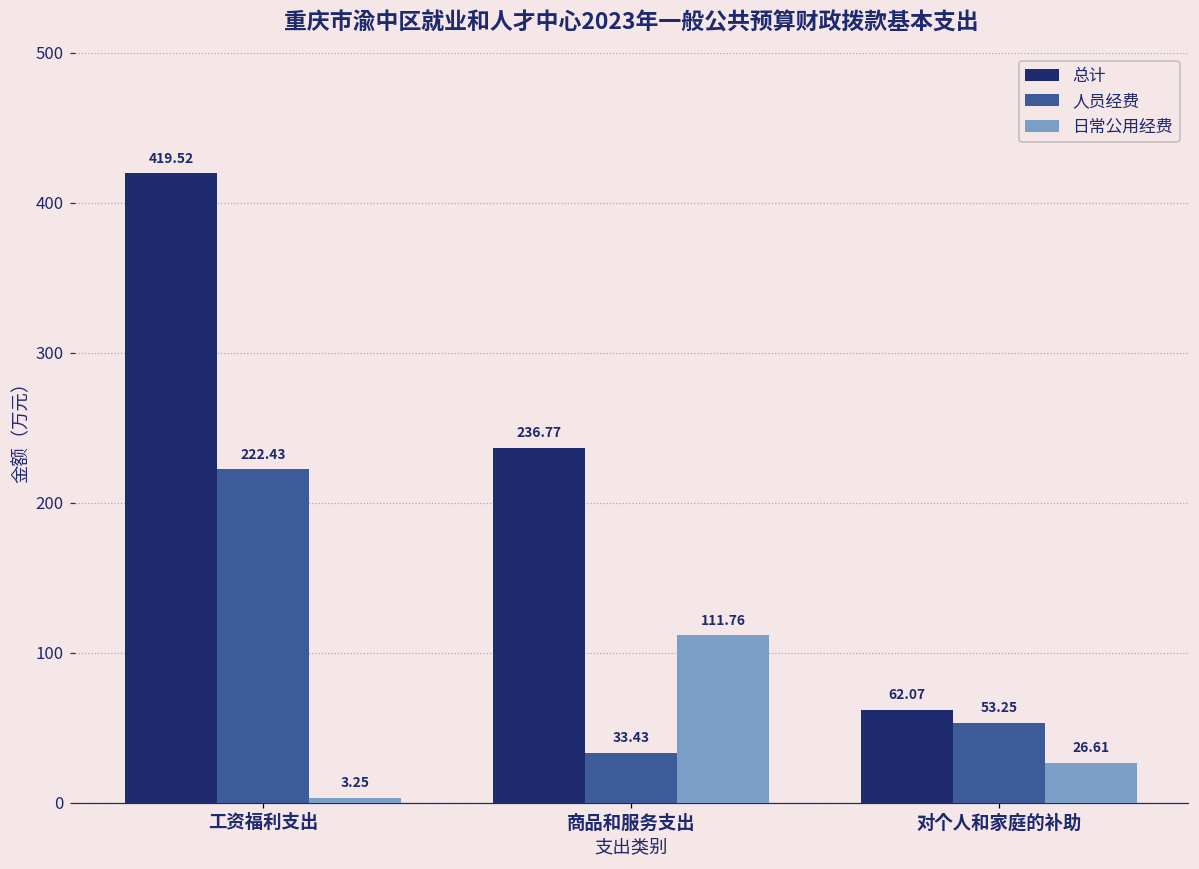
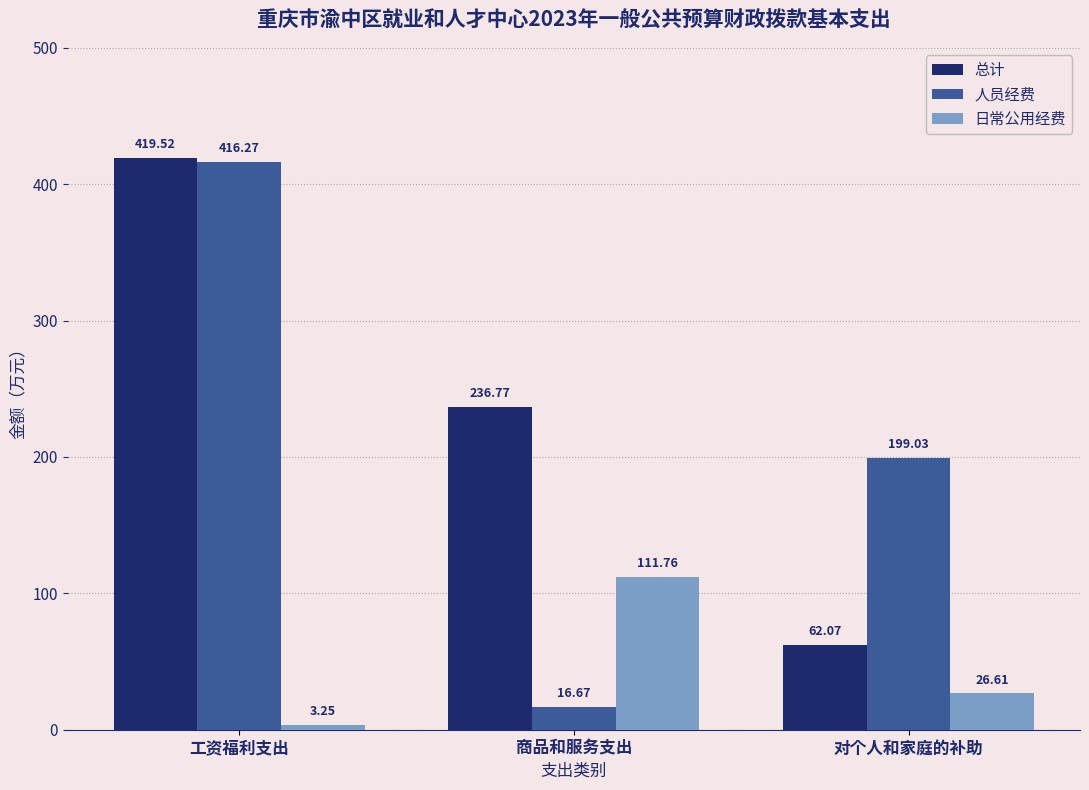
  {
    "总计": {
      "工资福利支出": 419.52,
      "商品和服务支出": 236.77,
      "对个人和家庭的补助": 62.07
    },
    "人员经费": {
-     "工资福利支出": 222.43,
-     "商品和服务支出": 33.43,
-     "对个人和家庭的补助": 53.25
+     "工资福利支出": 416.27,
+     "商品和服务支出": 16.67,
+     "对个人和家庭的补助": 199.03
    },
    "日常公用经费": {
      "工资福利支出": 3.25,
      "商品和服务支出": 111.76,
      "对个人和家庭的补助": 26.61
    }
  }
